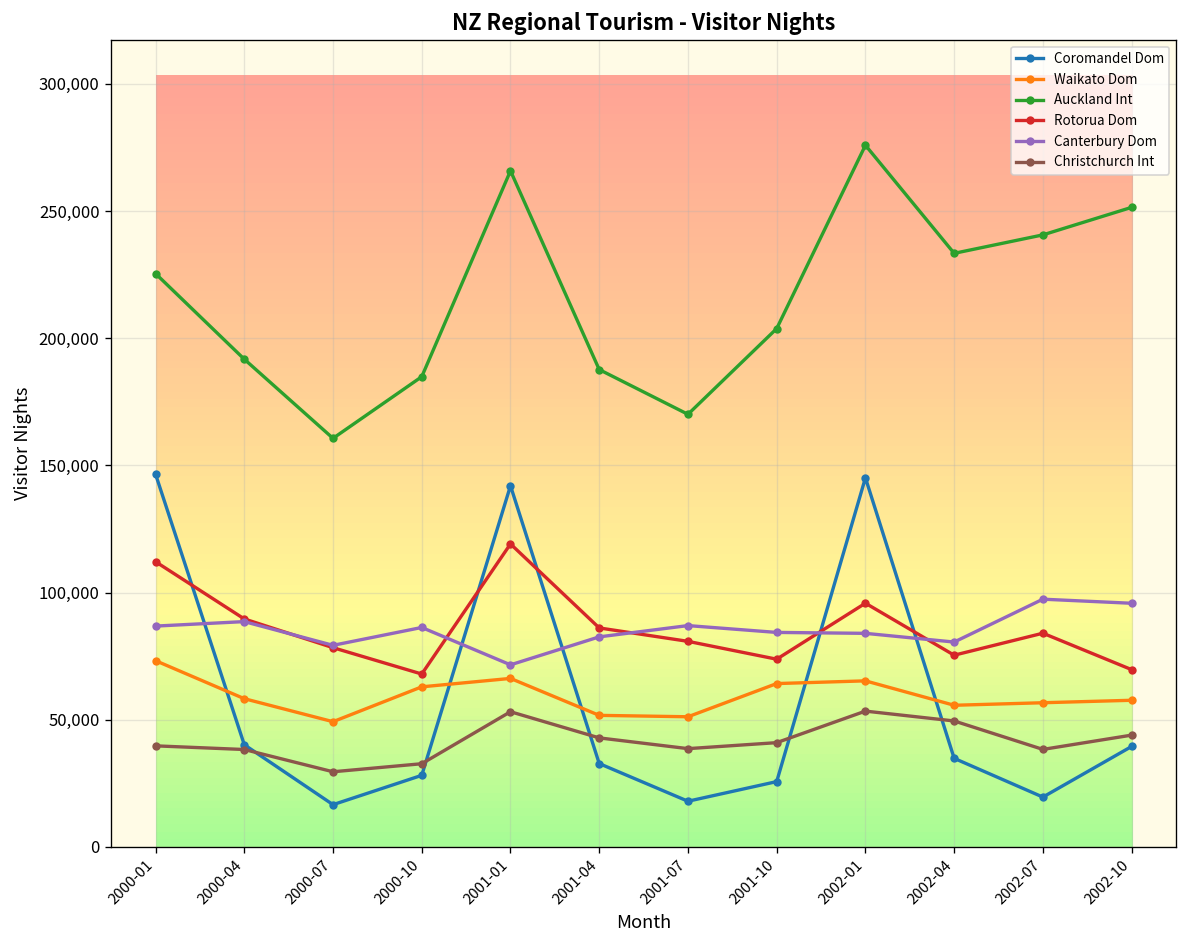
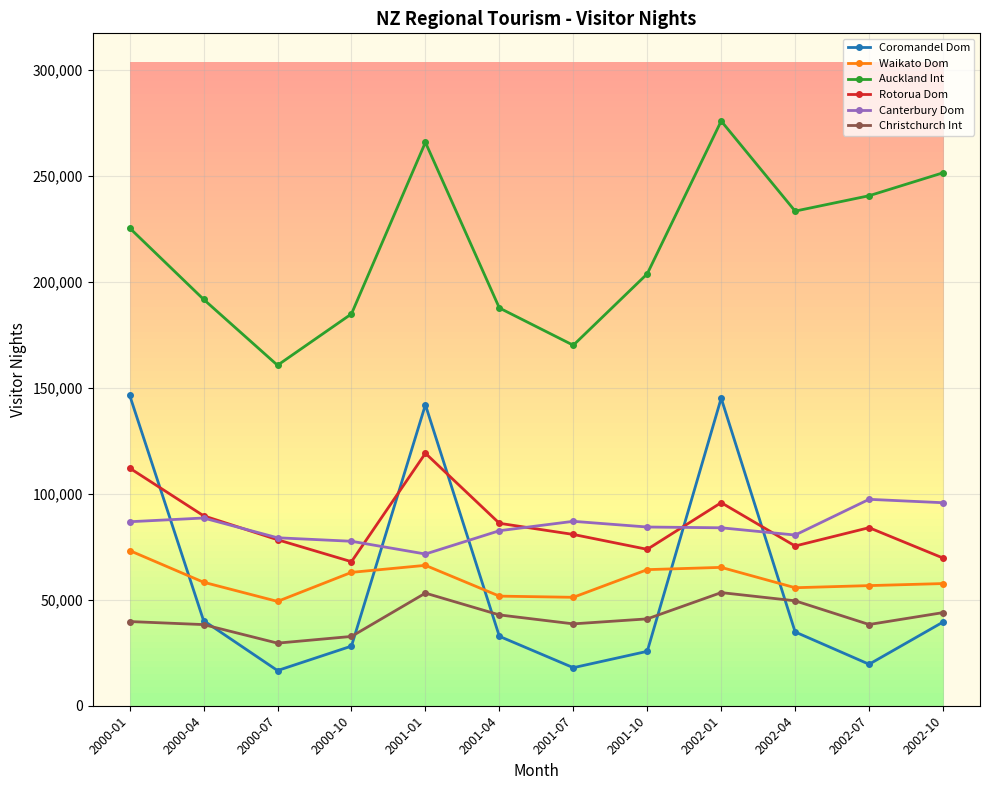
  {
    "Coromandel Dom": {
      "2000-01": "147,000",
      "2000-04": "40,000",
      "2000-07": "17,000",
      "2000-10": "28,000",
      "2001-01": "142,000",
      "2001-04": "33,000",
      "2001-07": "18,000",
      "2001-10": "26,000",
      "2002-01": "145,000",
      "2002-04": "35,000",
      "2002-07": "20,000",
      "2002-10": "39,000"
    },
    "Waikato Dom": {
      "2000-01": "73,000",
      "2000-04": "58,000",
      "2000-07": "49,000",
      "2000-10": "63,000",
      "2001-01": "66,000",
      "2001-04": "52,000",
      "2001-07": "51,000",
      "2001-10": "64,000",
      "2002-01": "65,000",
      "2002-04": "56,000",
      "2002-07": "57,000",
      "2002-10": "58,000"
    },
    "Auckland Int": {
      "2000-01": "225,000",
      "2000-04": "192,000",
      "2000-07": "161,000",
      "2000-10": "185,000",
      "2001-01": "266,000",
      "2001-04": "188,000",
      "2001-07": "170,000",
      "2001-10": "204,000",
      "2002-01": "276,000",
      "2002-04": "233,000",
      "2002-07": "241,000",
      "2002-10": "251,000"
    },
    "Rotorua Dom": {
      "2000-01": "112,000",
      "2000-10": "68,000",
      "2001-01": "119,000",
      "2001-04": "86,000",
      "2001-07": "81,000",
      "2001-10": "74,000",
      "2002-01": "96,000",
      "2002-04": "75,000",
      "2002-07": "84,000",
      "2002-10": "70,000"
    },
    "Canterbury Dom": {
      "2000-01": "87,000",
-     "2000-10": "86,000",
+     "2000-10": "78,000",
      "2001-01": "72,000",
      "2001-04": "83,000",
      "2001-07": "87,000",
      "2001-10": "84,000",
      "2002-01": "84,000",
      "2002-04": "81,000",
      "2002-07": "97,000",
      "2002-10": "96,000"
    },
    "Christchurch Int": {
      "2000-01": "40,000",
      "2000-04": "38,000",
      "2000-07": "30,000",
      "2000-10": "33,000",
      "2001-01": "53,000",
      "2001-04": "43,000",
      "2001-07": "39,000",
      "2001-10": "41,000",
      "2002-01": "53,000",
      "2002-04": "50,000",
      "2002-07": "38,000",
      "2002-10": "44,000"
    }
  }
